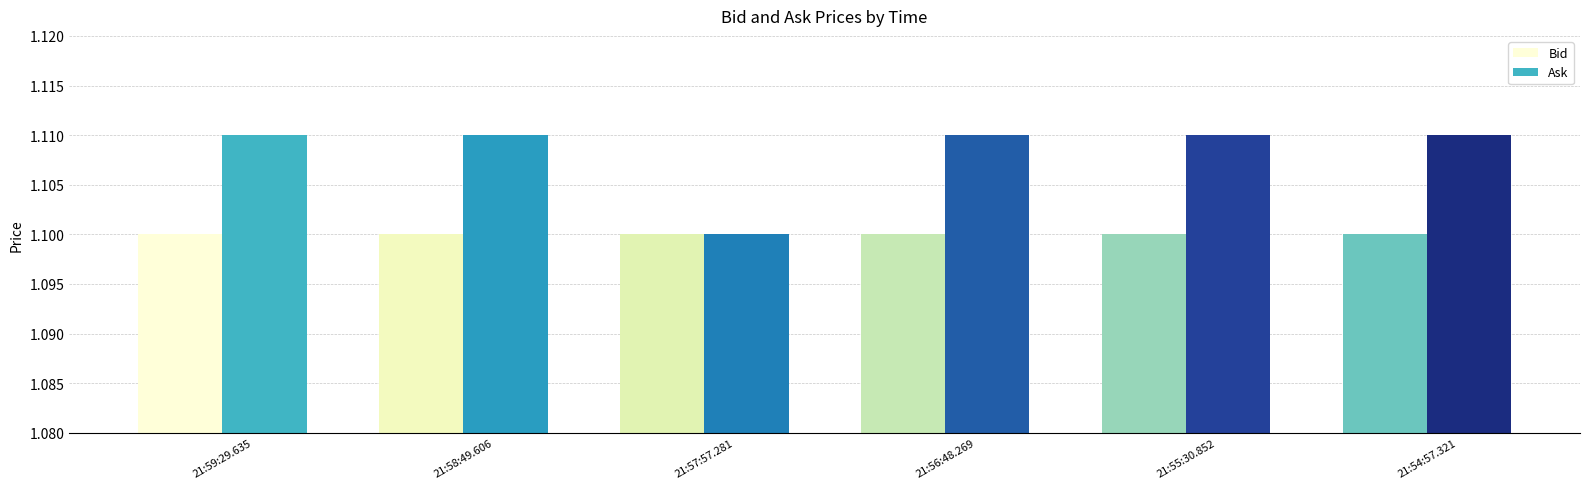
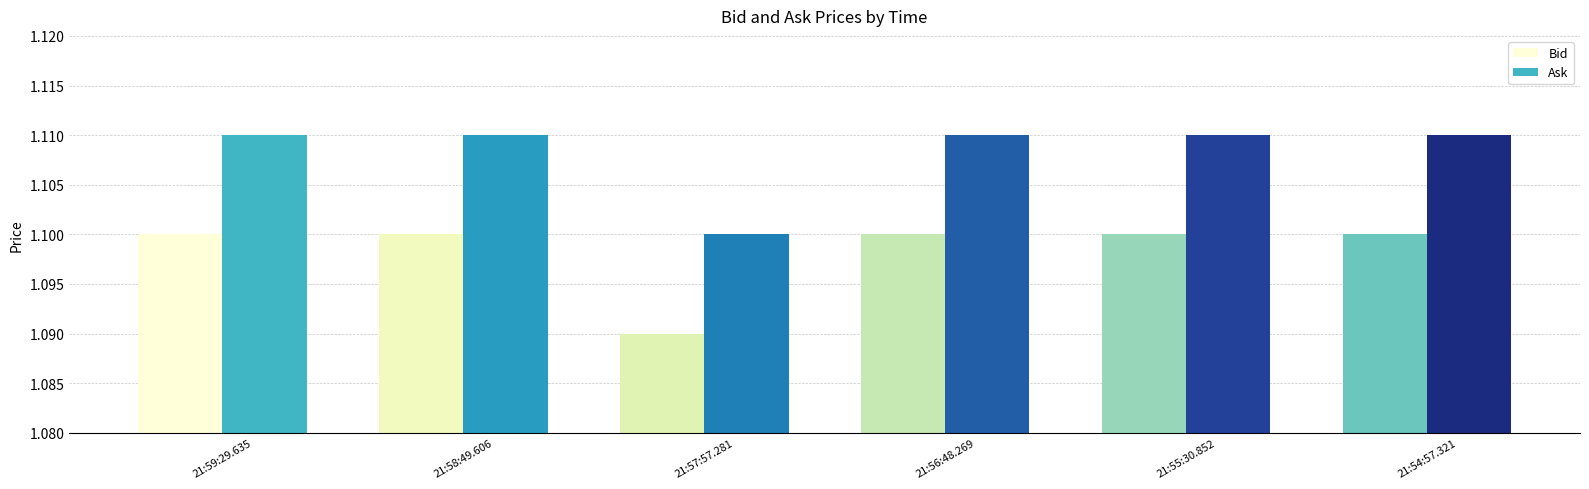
  {
    "Bid": {
      "21:59:29.635": 1.10,
      "21:58:49.606": 1.10,
-     "21:57:57.281": 1.10,
+     "21:57:57.281": 1.09,
      "21:56:48.269": 1.10,
      "21:55:30.852": 1.10,
      "21:54:57.321": 1.10
    },
    "Ask": {
      "21:59:29.635": 1.11,
      "21:58:49.606": 1.11,
      "21:57:57.281": 1.10,
      "21:56:48.269": 1.11,
      "21:55:30.852": 1.11,
      "21:54:57.321": 1.11
    }
  }
